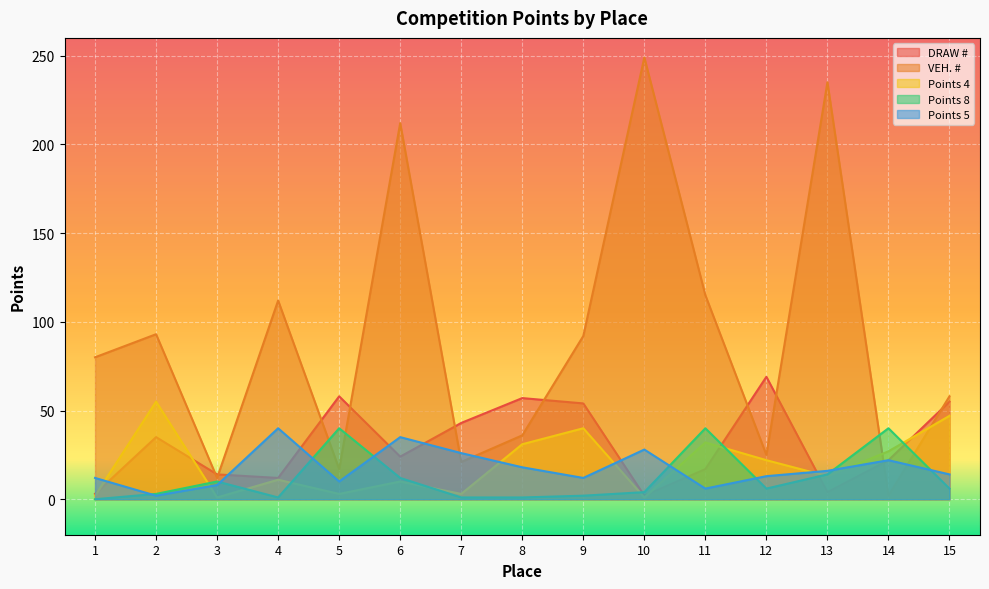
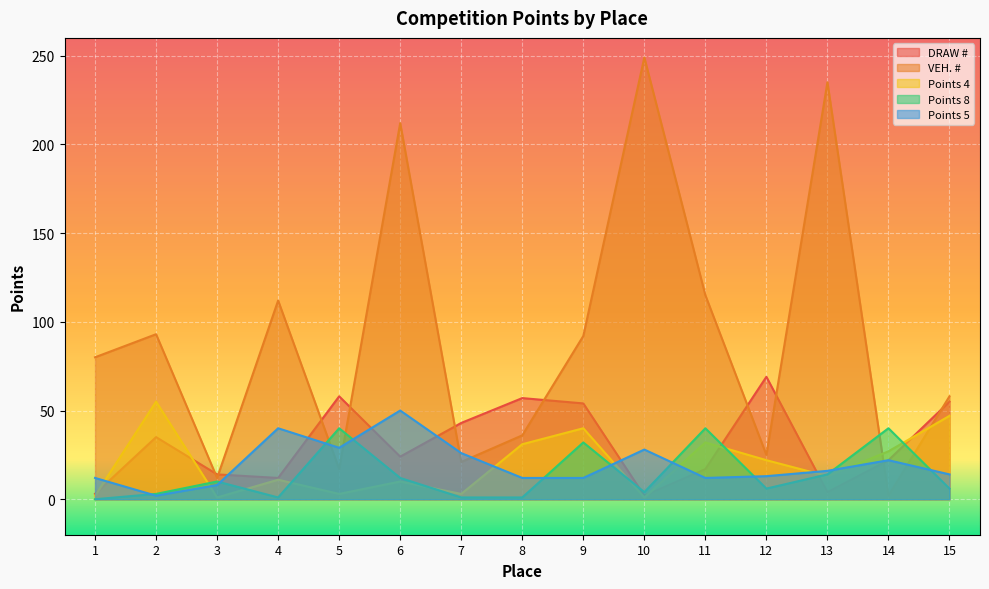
  {
    "Points 4": {
      "2": 55,
      "3": 1,
      "5": 3,
      "6": 10,
      "7": 3,
      "8": 31,
      "9": 40,
      "11": 32,
      "12": 22,
      "14": 27,
      "15": 47
    },
    "Points 8": {
      "1": 0,
      "3": 10,
      "4": 1,
      "5": 40,
      "6": 12,
      "7": 1,
      "8": 1,
-     "9": 2,
+     "9": 32,
      "10": 4,
      "11": 40,
      "12": 6,
      "14": 40,
      "15": 6
    },
    "Points 5": {
      "1": 12,
      "3": 8,
      "4": 40,
-     "5": 10,
-     "6": 35,
+     "5": 29,
+     "6": 50,
      "7": 26,
-     "8": 18,
+     "8": 12,
      "9": 12,
      "10": 28,
-     "11": 6,
+     "11": 12,
      "12": 13,
      "13": 16,
      "15": 14
    }
  }
